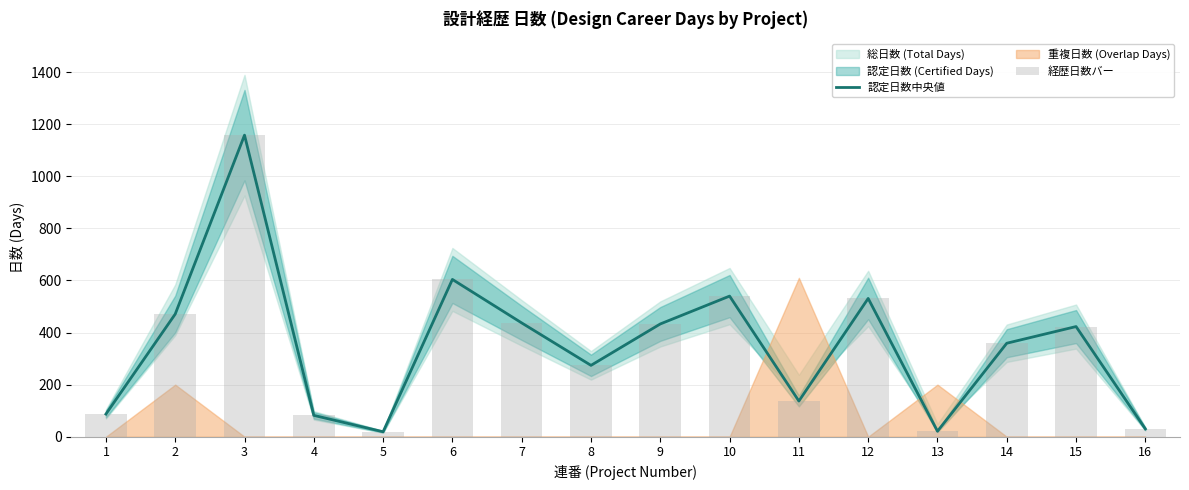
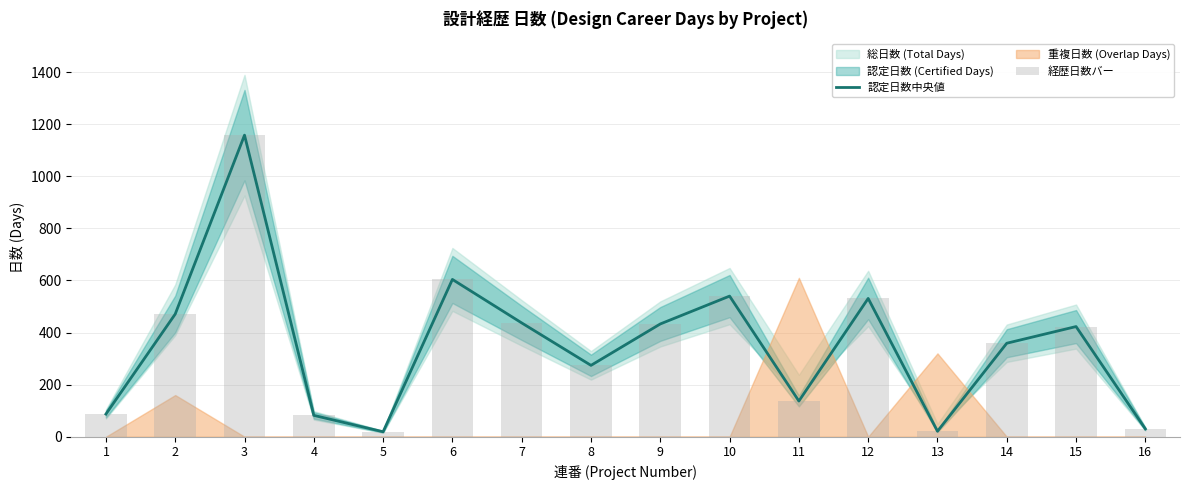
  {
    "重複日数 (Overlap Days)": {
      "1": 0,
-     "2": 200,
+     "2": 160,
      "3": 0,
      "4": 0,
      "5": 0,
      "6": 0,
      "7": 0,
      "8": 0,
      "9": 0,
      "10": 0,
      "11": 610,
      "12": 0,
-     "13": 200,
+     "13": 320,
      "14": 0,
      "15": 0,
      "16": 0
    }
  }
